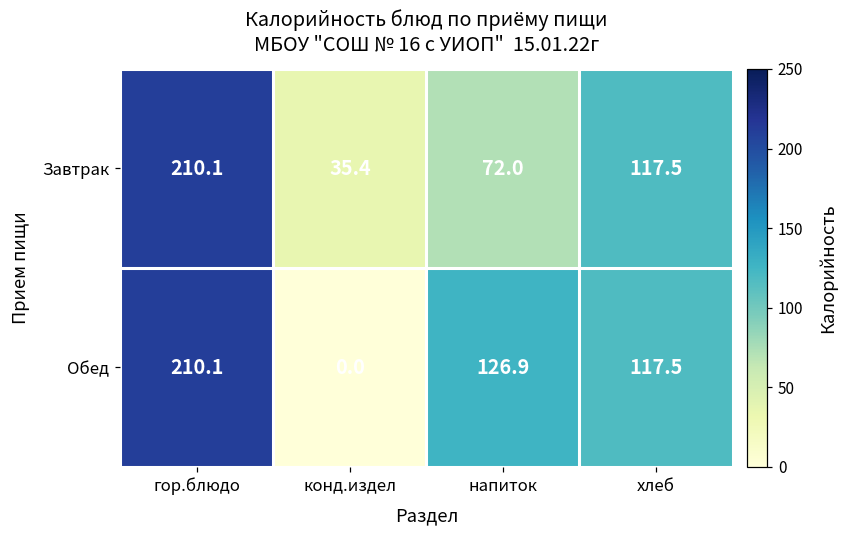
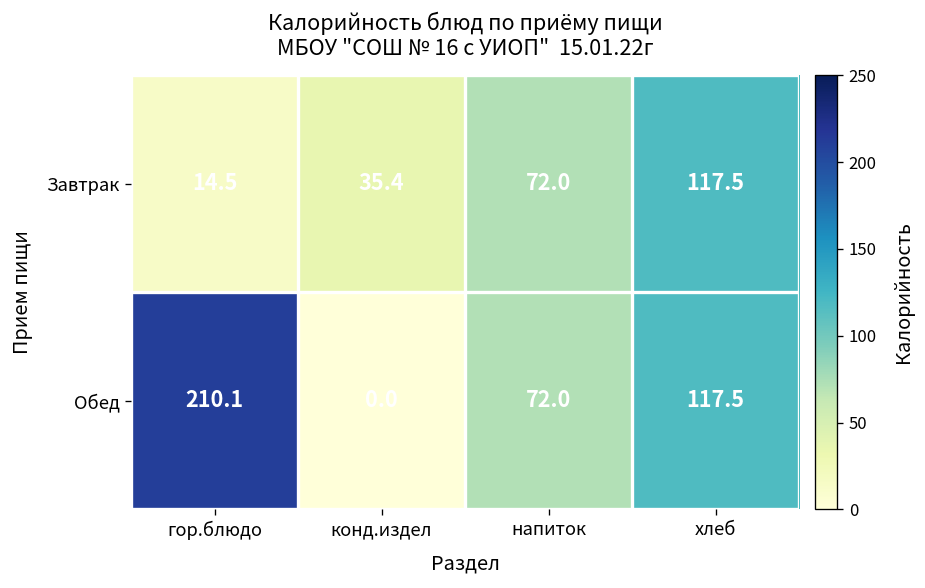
  {
    "Завтрак": {
-     "гор.блюдо": 210.1,
+     "гор.блюдо": 14.5,
      "конд.издел": 35.4,
      "напиток": 72.0,
      "хлеб": 117.5
    },
    "Обед": {
      "гор.блюдо": 210.1,
-     "напиток": 126.9,
+     "напиток": 72.0,
      "хлеб": 117.5
    }
  }
